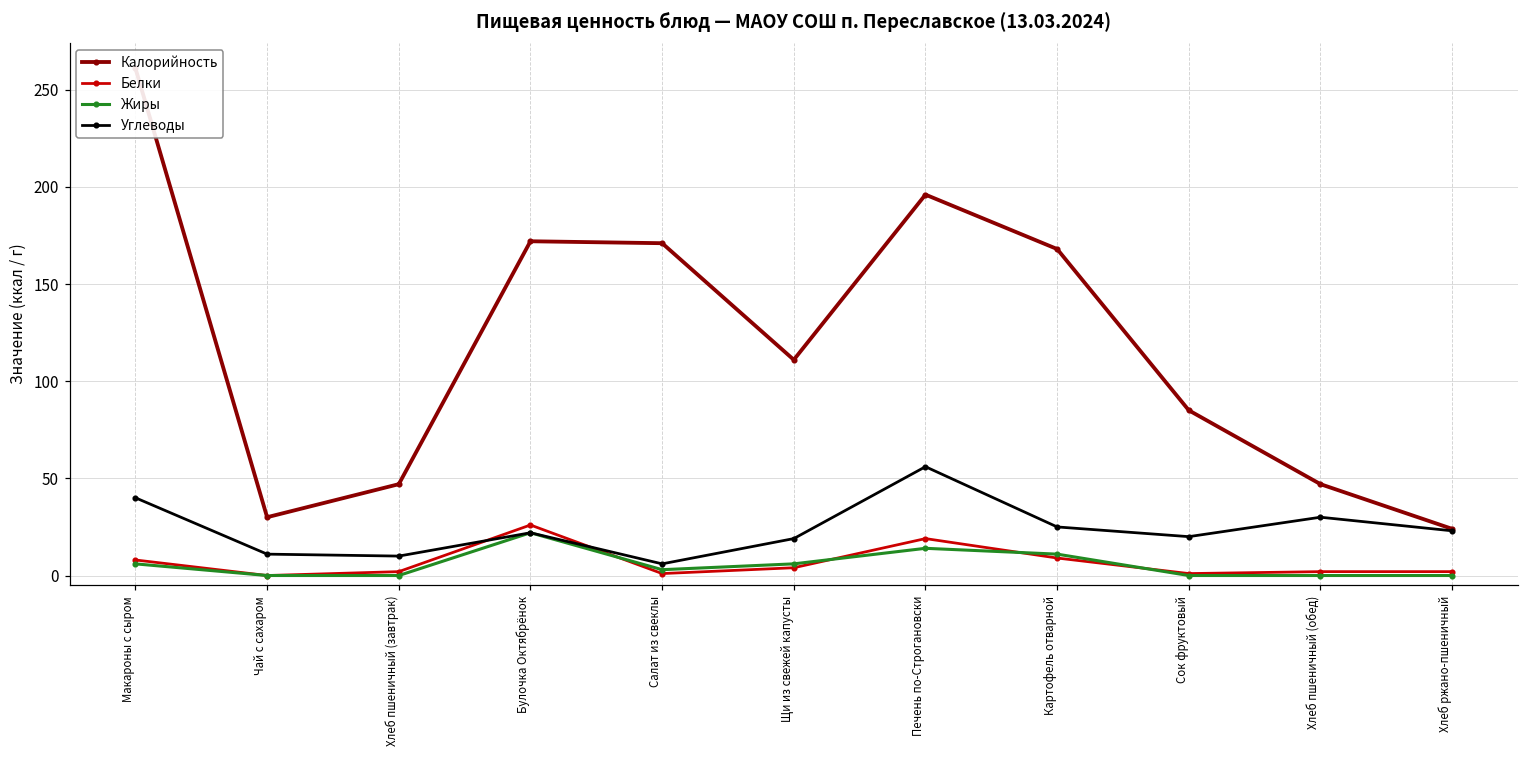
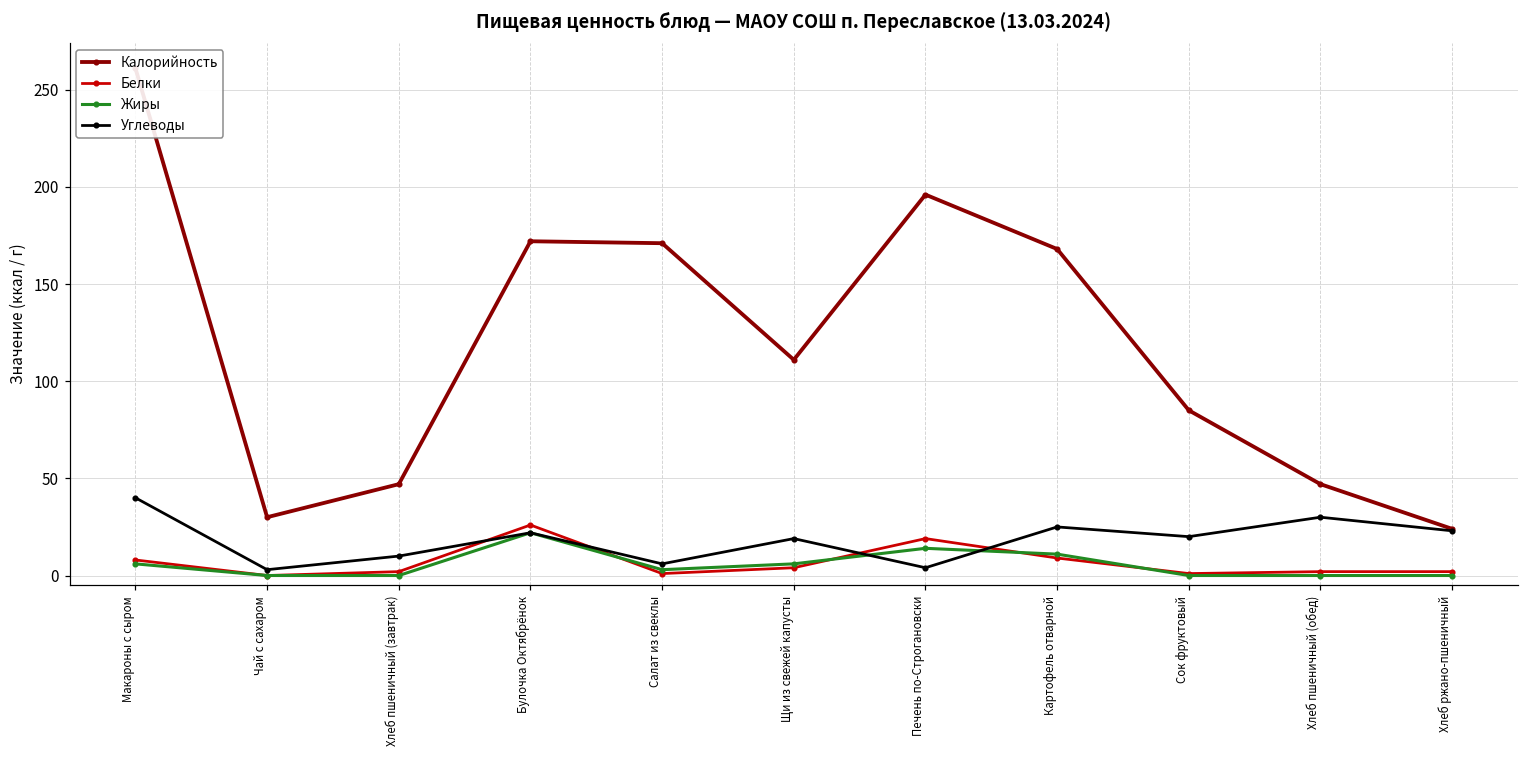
  {
    "Калорийность": {
      "Чай с сахаром": 30,
      "Хлеб пшеничный (завтрак)": 47,
      "Булочка Октябрёнок": 172,
      "Салат из свеклы": 171,
      "Щи из свежей капусты": 111,
      "Печень по-Строгановски": 196,
      "Картофель отварной": 168,
      "Сок фруктовый": 85,
      "Хлеб пшеничный (обед)": 47
    },
    "Белки": {
      "Макароны с сыром": 8,
      "Хлеб пшеничный (завтрак)": 2,
      "Булочка Октябрёнок": 26,
      "Салат из свеклы": 1,
      "Щи из свежей капусты": 4,
      "Печень по-Строгановски": 19,
      "Картофель отварной": 9,
      "Хлеб пшеничный (обед)": 2,
      "Хлеб ржано-пшеничный": 2
    },
    "Жиры": {
      "Макароны с сыром": 6,
      "Хлеб пшеничный (завтрак)": 0,
      "Салат из свеклы": 3,
      "Щи из свежей капусты": 6,
      "Печень по-Строгановски": 14,
      "Картофель отварной": 11,
      "Хлеб пшеничный (обед)": 0,
      "Хлеб ржано-пшеничный": 0
    },
    "Углеводы": {
      "Макароны с сыром": 40,
-     "Чай с сахаром": 11,
+     "Чай с сахаром": 3,
      "Хлеб пшеничный (завтрак)": 10,
      "Салат из свеклы": 6,
      "Щи из свежей капусты": 19,
-     "Печень по-Строгановски": 56,
+     "Печень по-Строгановски": 4,
      "Картофель отварной": 25,
      "Сок фруктовый": 20,
      "Хлеб пшеничный (обед)": 30
    }
  }
